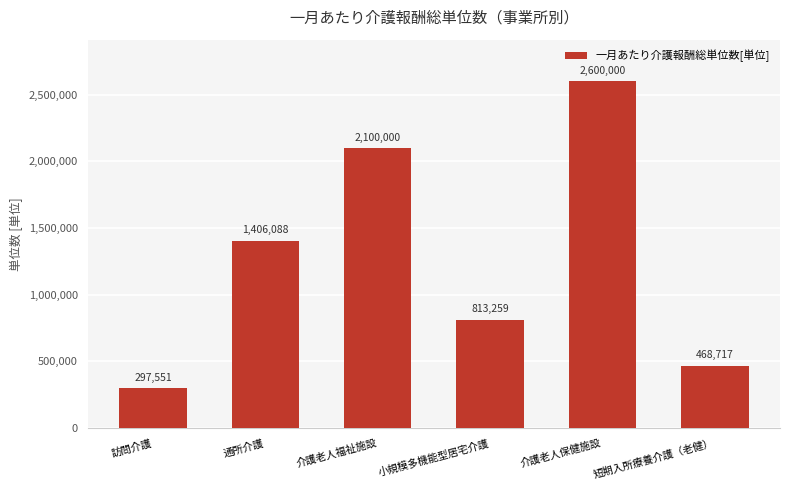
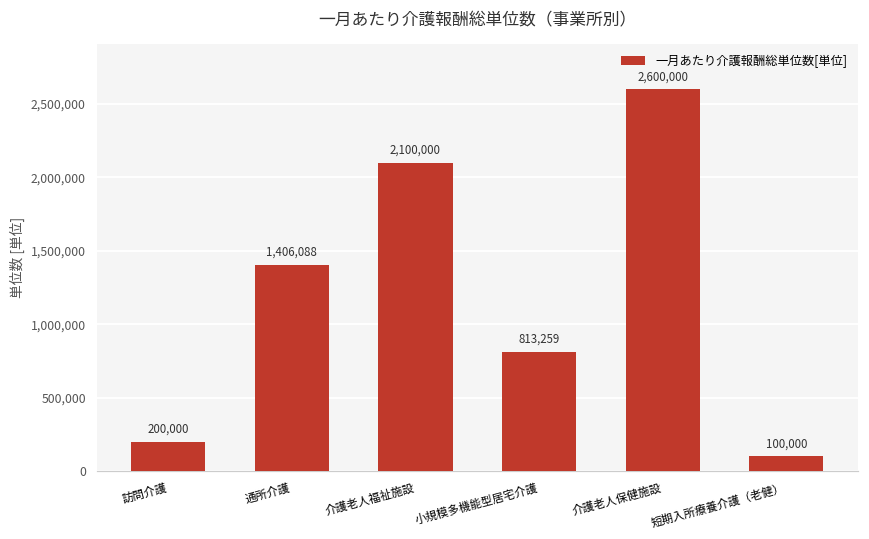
  {
-   "訪問介護": "297,551",
+   "訪問介護": "200,000",
    "通所介護": "1,406,088",
    "介護老人福祉施設": "2,100,000",
    "小規模多機能型居宅介護": "813,259",
    "介護老人保健施設": "2,600,000",
-   "短期入所療養介護（老健）": "468,717"
+   "短期入所療養介護（老健）": "100,000"
  }
